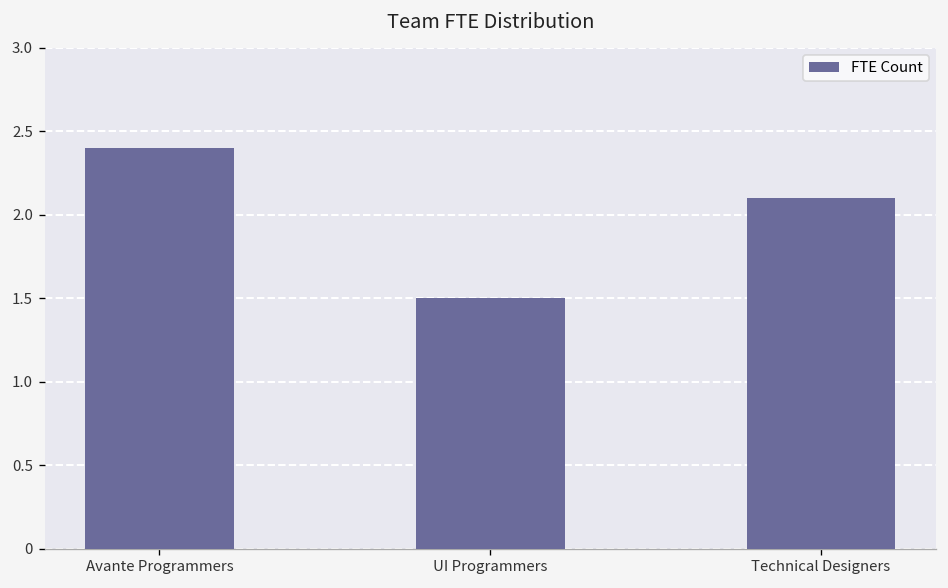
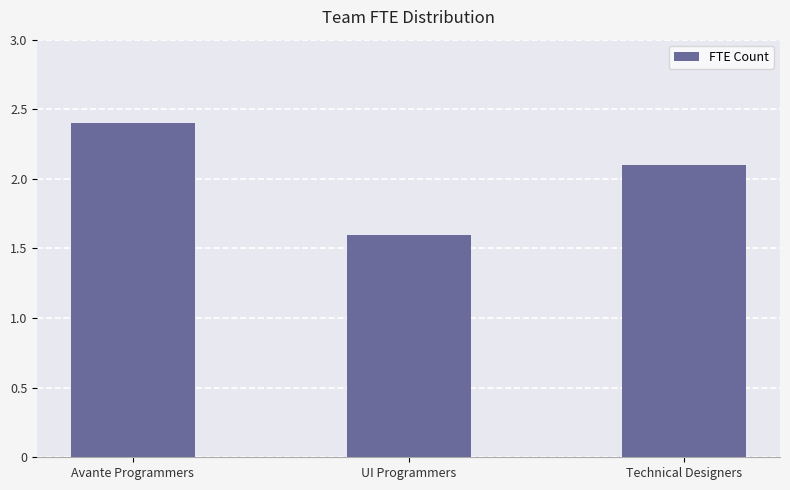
  {
    "Avante Programmers": 2.4,
-   "UI Programmers": 1.5,
+   "UI Programmers": 1.6,
    "Technical Designers": 2.1
  }
